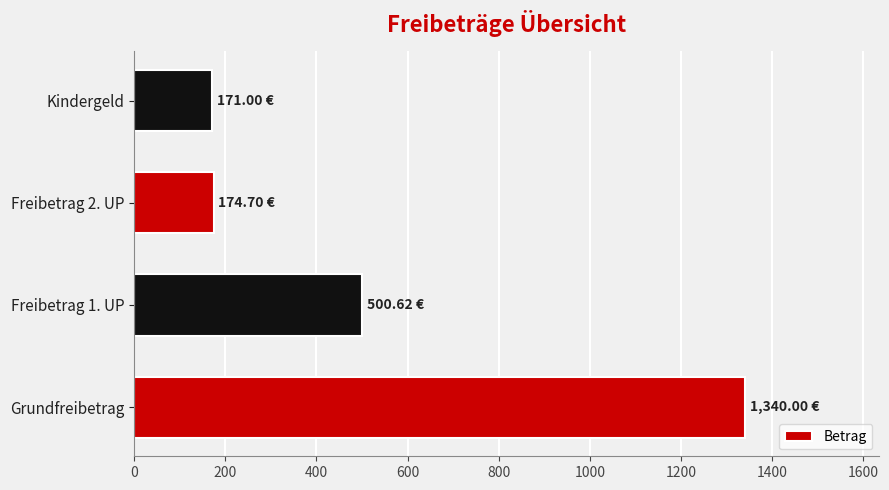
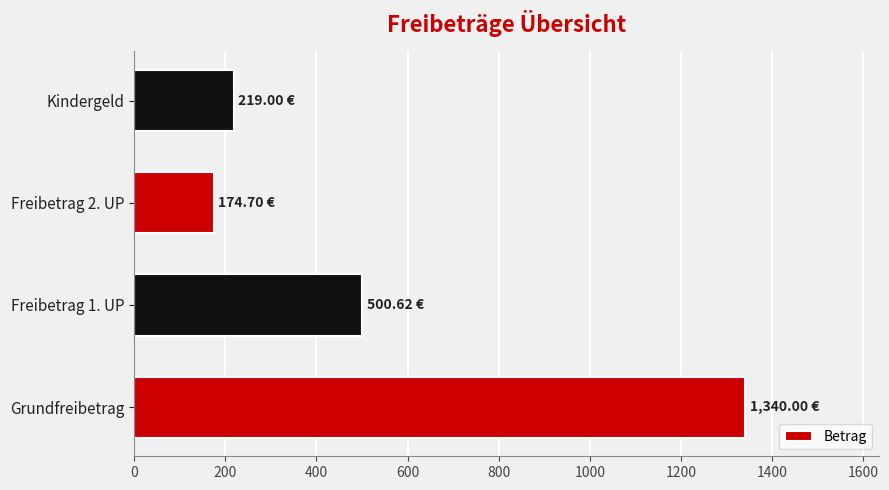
  {
-   "Kindergeld": "171.00",
+   "Kindergeld": "219.00",
    "Freibetrag 2. UP": "174.70",
    "Freibetrag 1. UP": "500.62",
    "Grundfreibetrag": "1,340.00"
  }
